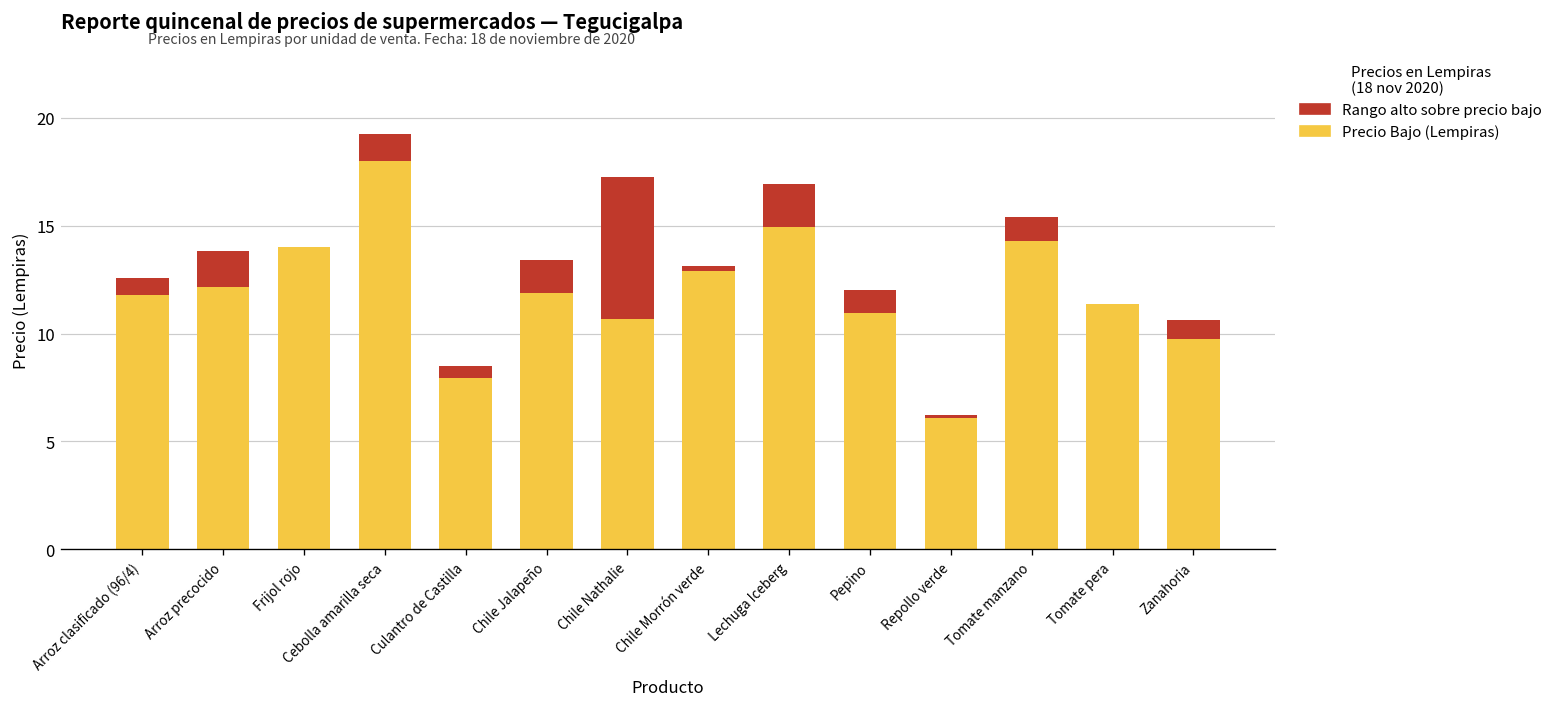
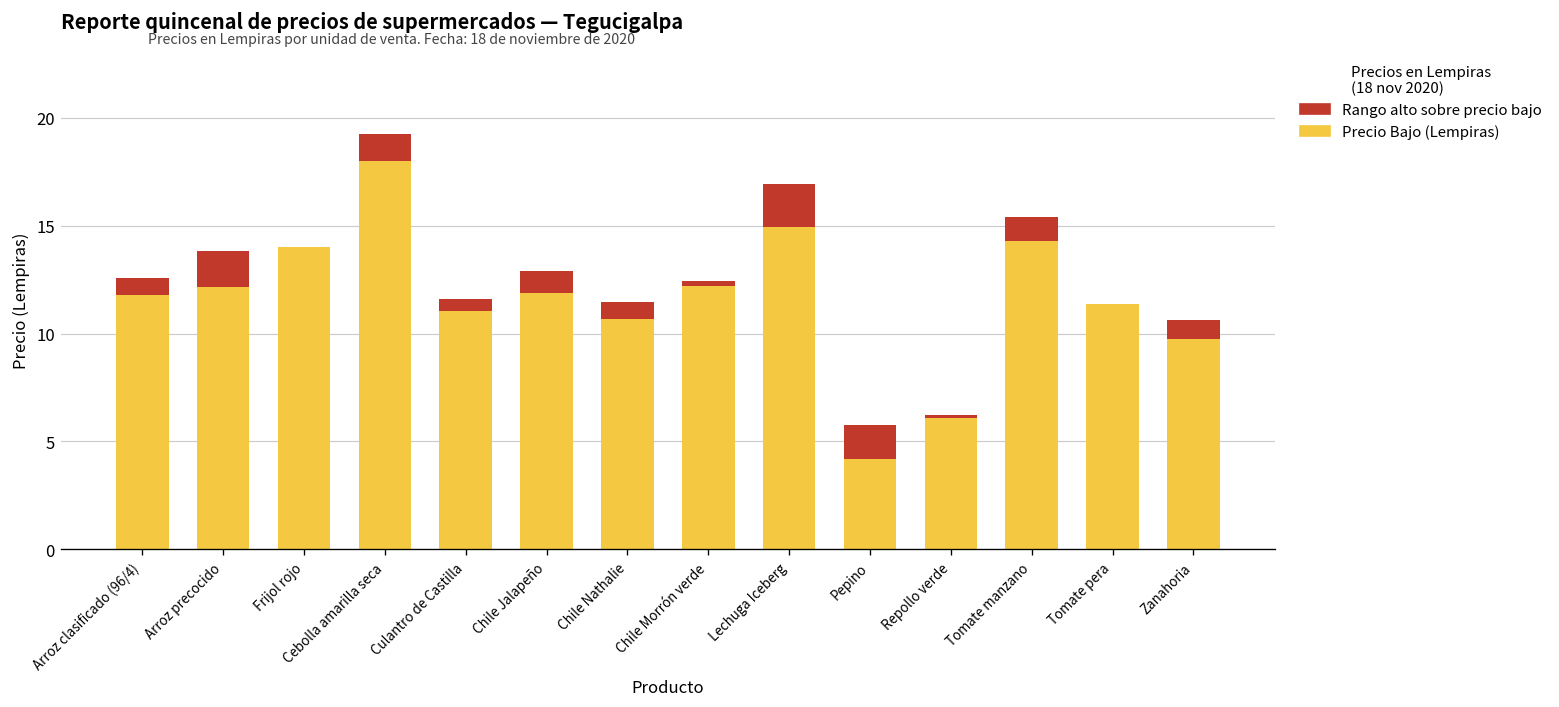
  {
    "Precio Bajo (Lempiras)": {
      "Arroz clasificado (96/4)": 11.8,
      "Arroz precocido": 12.2,
      "Frijol rojo": 14.0,
      "Cebolla amarilla seca": 18.0,
-     "Culantro de Castilla": 8.0,
+     "Culantro de Castilla": 11.1,
      "Chile Jalapeño": 11.9,
      "Chile Nathalie": 10.7,
-     "Chile Morrón verde": 12.9,
+     "Chile Morrón verde": 12.2,
      "Lechuga Iceberg": 15.0,
-     "Pepino": 11.0,
+     "Pepino": 4.2,
      "Repollo verde": 6.1,
      "Tomate manzano": 14.3,
      "Tomate pera": 11.4,
      "Zanahoria": 9.8
    },
    "Rango alto sobre precio bajo": {
      "Arroz clasificado (96/4)": 0.8,
      "Arroz precocido": 1.7,
      "Frijol rojo": 0.0,
      "Cebolla amarilla seca": 1.3,
      "Culantro de Castilla": 0.6,
-     "Chile Jalapeño": 1.5,
-     "Chile Nathalie": 6.6,
+     "Chile Jalapeño": 1.0,
+     "Chile Nathalie": 0.8,
      "Chile Morrón verde": 0.3,
      "Lechuga Iceberg": 2.0,
-     "Pepino": 1.1,
+     "Pepino": 1.6,
      "Repollo verde": 0.2,
      "Tomate manzano": 1.1,
      "Tomate pera": 0.0,
      "Zanahoria": 0.9
    }
  }
